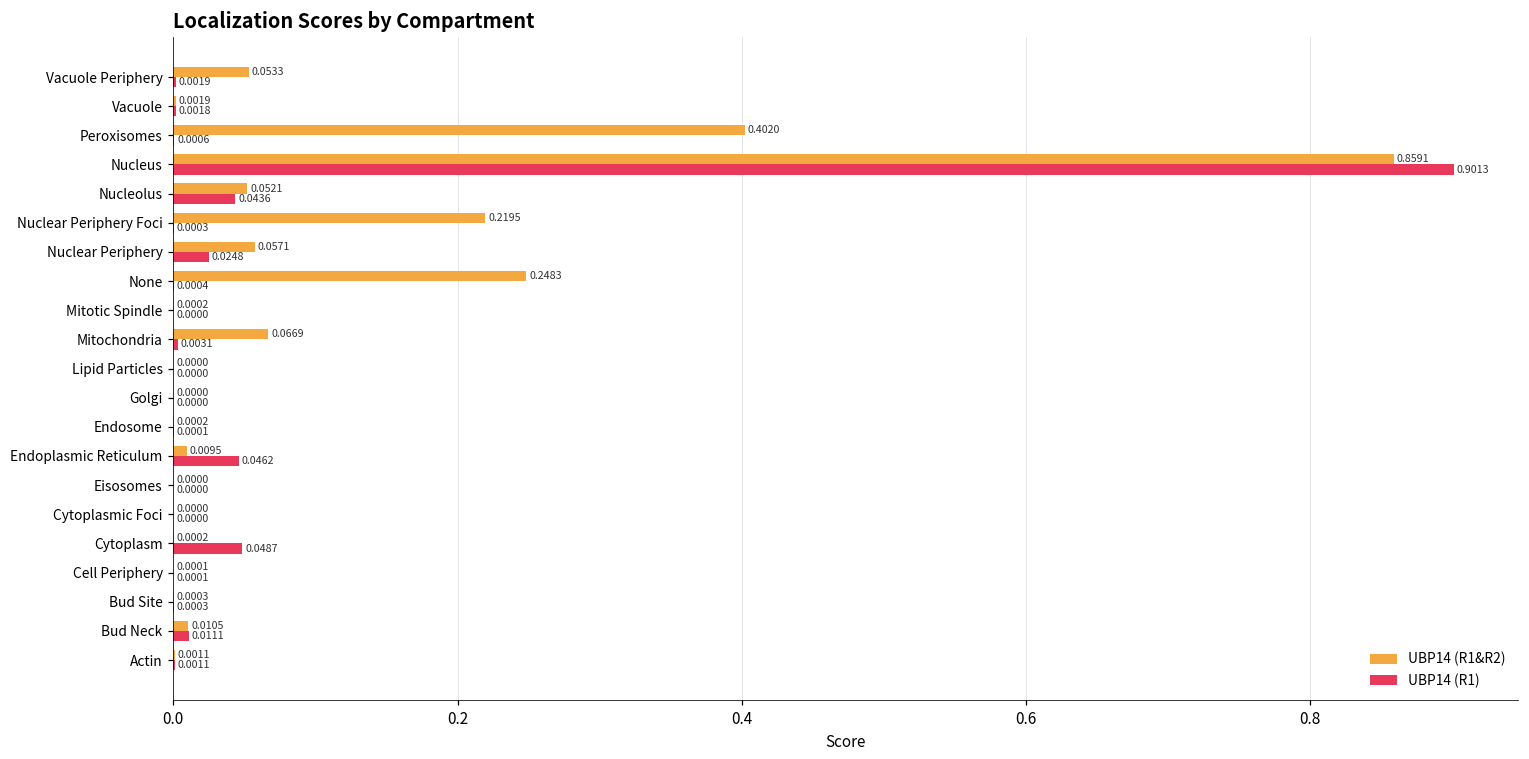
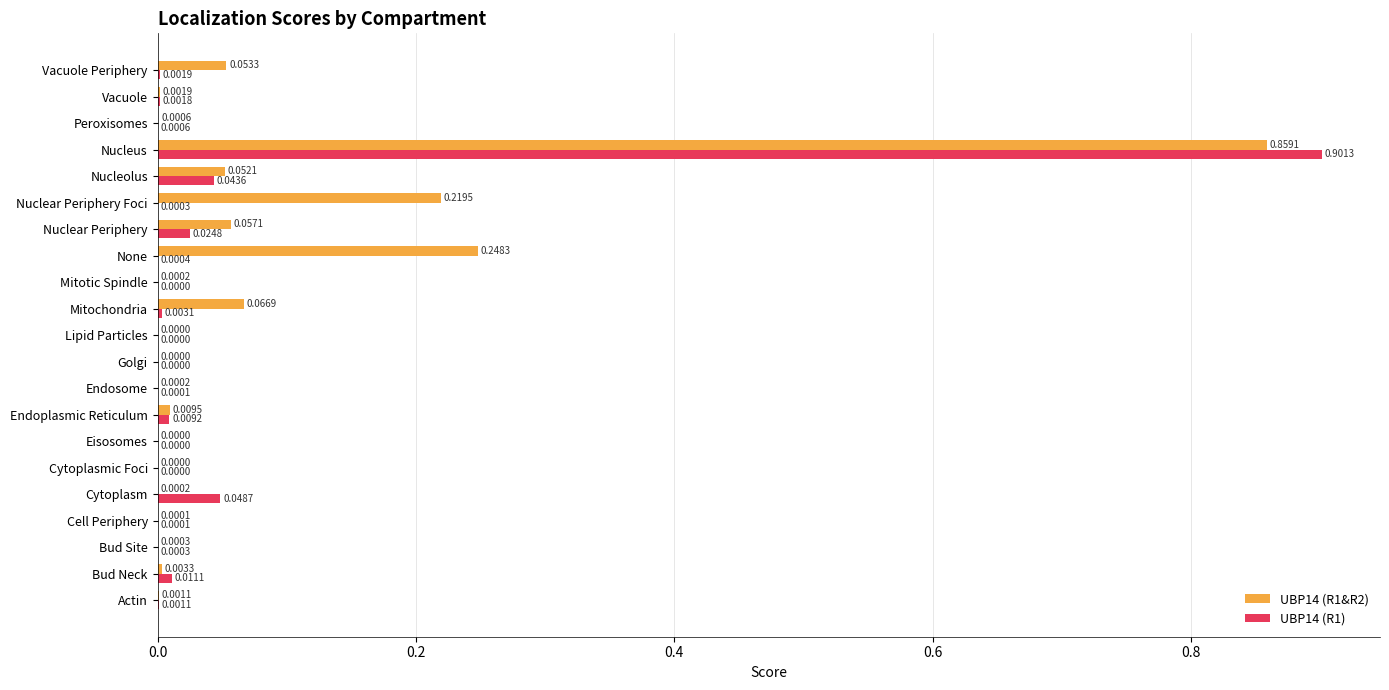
  {
    "UBP14 (R1&R2)": {
      "Vacuole Periphery": 0.0533,
      "Vacuole": 0.0019,
-     "Peroxisomes": 0.4020,
+     "Peroxisomes": 0.0006,
      "Nucleus": 0.8591,
      "Nucleolus": 0.0521,
      "Nuclear Periphery Foci": 0.2195,
      "Nuclear Periphery": 0.0571,
      "None": 0.2483,
      "Mitotic Spindle": 0.0002,
      "Mitochondria": 0.0669,
      "Lipid Particles": 0.0000,
      "Golgi": 0.0000,
      "Endosome": 0.0002,
      "Endoplasmic Reticulum": 0.0095,
      "Eisosomes": 0.0000,
      "Cytoplasmic Foci": 0.0000,
      "Cytoplasm": 0.0002,
      "Cell Periphery": 0.0001,
      "Bud Site": 0.0003,
-     "Bud Neck": 0.0105,
+     "Bud Neck": 0.0033,
      "Actin": 0.0011
    },
    "UBP14 (R1)": {
      "Vacuole Periphery": 0.0019,
      "Vacuole": 0.0018,
      "Peroxisomes": 0.0006,
      "Nucleus": 0.9013,
      "Nucleolus": 0.0436,
      "Nuclear Periphery Foci": 0.0003,
      "Nuclear Periphery": 0.0248,
      "None": 0.0004,
      "Mitotic Spindle": 0.0000,
      "Mitochondria": 0.0031,
      "Lipid Particles": 0.0000,
      "Golgi": 0.0000,
      "Endosome": 0.0001,
-     "Endoplasmic Reticulum": 0.0462,
+     "Endoplasmic Reticulum": 0.0092,
      "Eisosomes": 0.0000,
      "Cytoplasmic Foci": 0.0000,
      "Cytoplasm": 0.0487,
      "Cell Periphery": 0.0001,
      "Bud Site": 0.0003,
      "Bud Neck": 0.0111,
      "Actin": 0.0011
    }
  }
